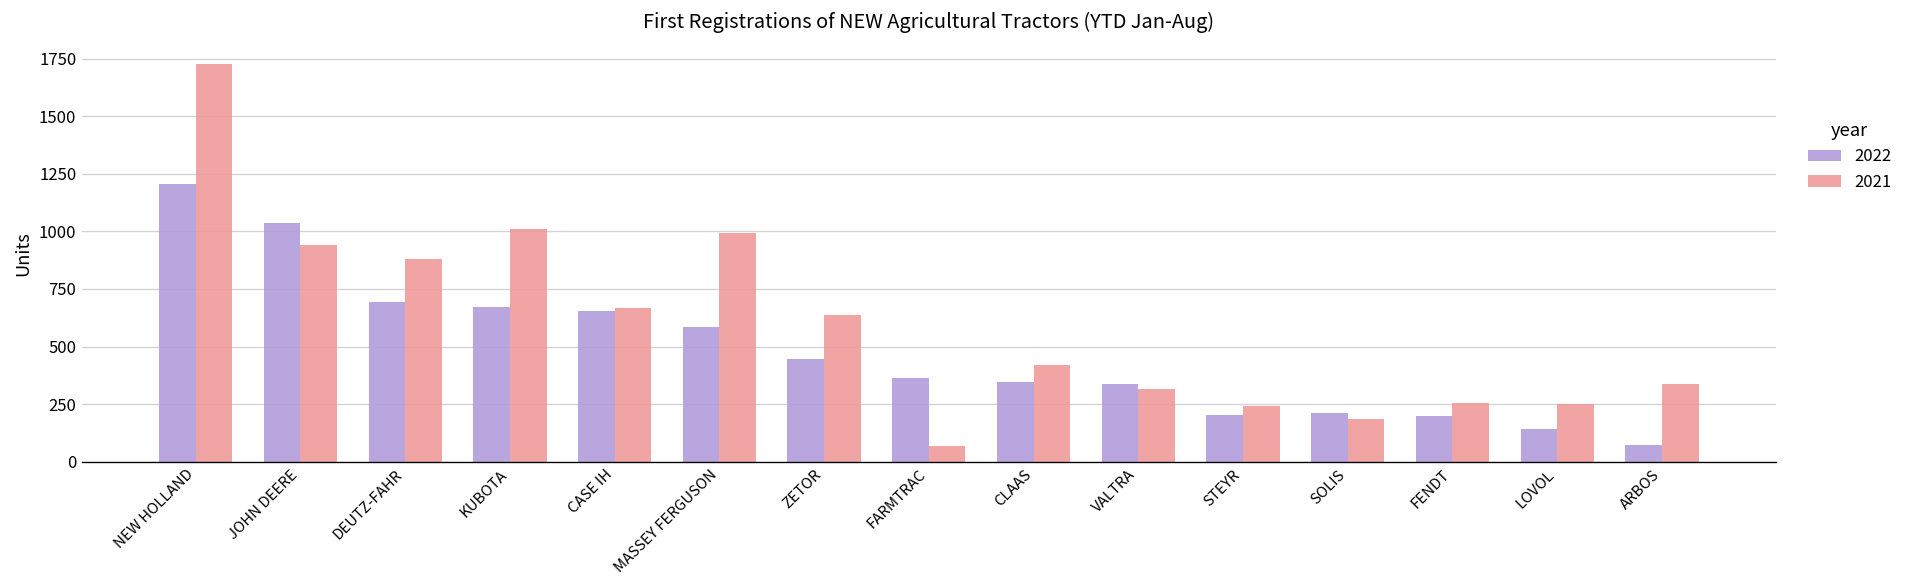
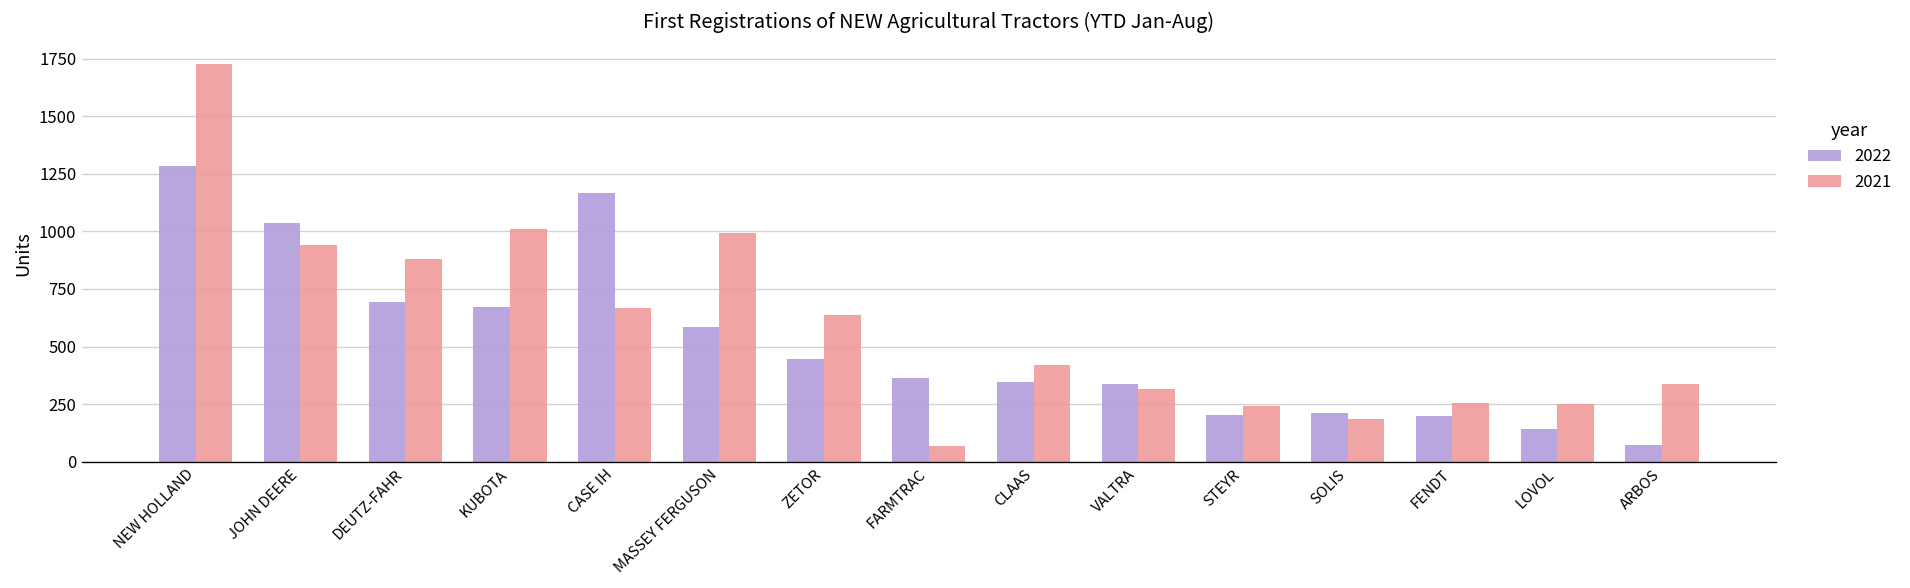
  {
    "2022": {
-     "NEW HOLLAND": 1210,
+     "NEW HOLLAND": 1280,
      "JOHN DEERE": 1040,
      "DEUTZ-FAHR": 700,
      "KUBOTA": 670,
-     "CASE IH": 660,
+     "CASE IH": 1170,
      "MASSEY FERGUSON": 590,
      "ZETOR": 450,
      "FARMTRAC": 360,
      "CLAAS": 350,
      "VALTRA": 340,
      "STEYR": 200,
      "SOLIS": 210,
      "FENDT": 200,
      "LOVOL": 140,
      "ARBOS": 70
    },
    "2021": {
      "NEW HOLLAND": 1730,
      "JOHN DEERE": 940,
      "DEUTZ-FAHR": 880,
      "KUBOTA": 1010,
      "CASE IH": 670,
      "MASSEY FERGUSON": 990,
      "ZETOR": 640,
      "FARMTRAC": 70,
      "CLAAS": 420,
      "VALTRA": 310,
      "STEYR": 240,
      "SOLIS": 190,
      "FENDT": 250,
      "LOVOL": 250,
      "ARBOS": 340
    }
  }
